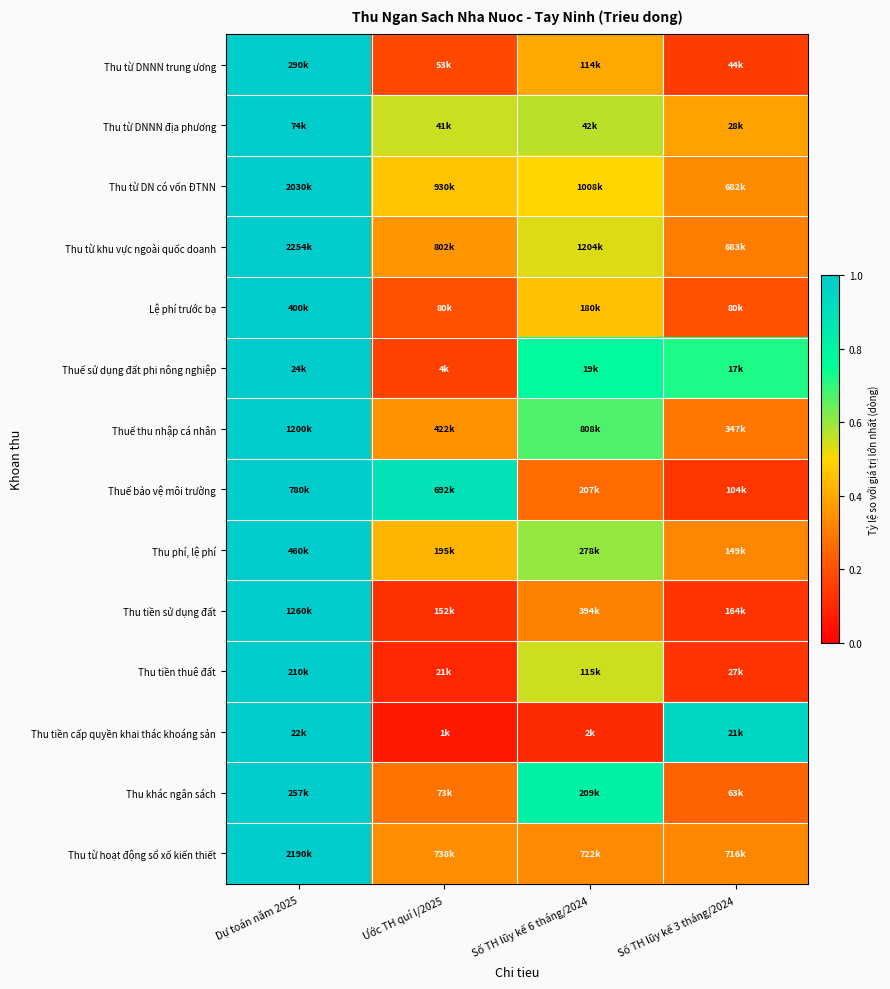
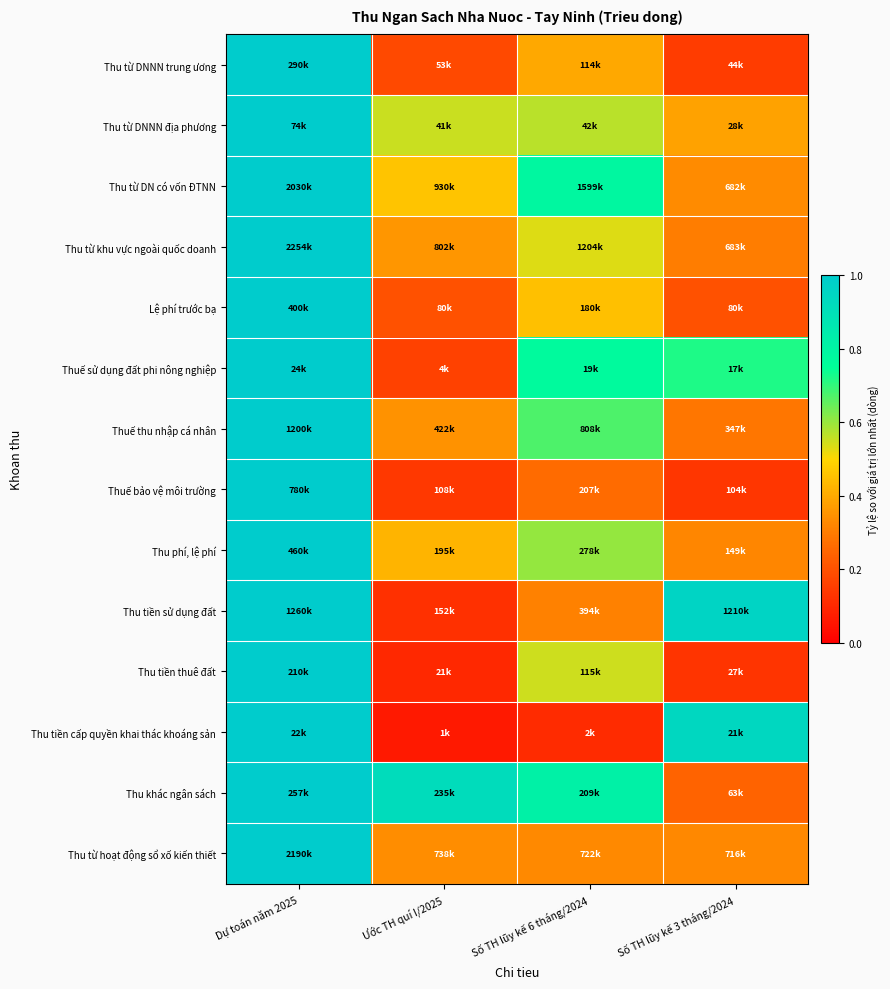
  {
    "Thu từ DNNN trung ương": {
      "Dự toán năm 2025": "290k",
      "Ước TH quí I/2025": "53k",
      "Số TH lũy kế 6 tháng/2024": "114k",
      "Số TH lũy kế 3 tháng/2024": "44k"
    },
    "Thu từ DNNN địa phương": {
      "Dự toán năm 2025": "74k",
      "Ước TH quí I/2025": "41k",
      "Số TH lũy kế 6 tháng/2024": "42k",
      "Số TH lũy kế 3 tháng/2024": "28k"
    },
    "Thu từ DN có vốn ĐTNN": {
      "Dự toán năm 2025": "2030k",
      "Ước TH quí I/2025": "930k",
-     "Số TH lũy kế 6 tháng/2024": "1008k",
+     "Số TH lũy kế 6 tháng/2024": "1599k",
      "Số TH lũy kế 3 tháng/2024": "682k"
    },
    "Thu từ khu vực ngoài quốc doanh": {
      "Dự toán năm 2025": "2254k",
      "Ước TH quí I/2025": "802k",
      "Số TH lũy kế 6 tháng/2024": "1204k",
      "Số TH lũy kế 3 tháng/2024": "683k"
    },
    "Lệ phí trước bạ": {
      "Dự toán năm 2025": "400k",
      "Ước TH quí I/2025": "80k",
      "Số TH lũy kế 6 tháng/2024": "180k",
      "Số TH lũy kế 3 tháng/2024": "80k"
    },
    "Thuế sử dụng đất phi nông nghiệp": {
      "Dự toán năm 2025": "24k",
      "Ước TH quí I/2025": "4k",
      "Số TH lũy kế 6 tháng/2024": "19k",
      "Số TH lũy kế 3 tháng/2024": "17k"
    },
    "Thuế thu nhập cá nhân": {
      "Dự toán năm 2025": "1200k",
      "Ước TH quí I/2025": "422k",
      "Số TH lũy kế 6 tháng/2024": "808k",
      "Số TH lũy kế 3 tháng/2024": "347k"
    },
    "Thuế bảo vệ môi trường": {
      "Dự toán năm 2025": "780k",
-     "Ước TH quí I/2025": "692k",
+     "Ước TH quí I/2025": "108k",
      "Số TH lũy kế 6 tháng/2024": "207k",
      "Số TH lũy kế 3 tháng/2024": "104k"
    },
    "Thu phí, lệ phí": {
      "Dự toán năm 2025": "460k",
      "Ước TH quí I/2025": "195k",
      "Số TH lũy kế 6 tháng/2024": "278k",
      "Số TH lũy kế 3 tháng/2024": "149k"
    },
    "Thu tiền sử dụng đất": {
      "Dự toán năm 2025": "1260k",
      "Ước TH quí I/2025": "152k",
      "Số TH lũy kế 6 tháng/2024": "394k",
-     "Số TH lũy kế 3 tháng/2024": "164k"
+     "Số TH lũy kế 3 tháng/2024": "1210k"
    },
    "Thu tiền thuê đất": {
      "Dự toán năm 2025": "210k",
      "Ước TH quí I/2025": "21k",
      "Số TH lũy kế 6 tháng/2024": "115k",
      "Số TH lũy kế 3 tháng/2024": "27k"
    },
    "Thu tiền cấp quyền khai thác khoáng sản": {
      "Dự toán năm 2025": "22k",
      "Ước TH quí I/2025": "1k",
      "Số TH lũy kế 6 tháng/2024": "2k",
      "Số TH lũy kế 3 tháng/2024": "21k"
    },
    "Thu khác ngân sách": {
      "Dự toán năm 2025": "257k",
-     "Ước TH quí I/2025": "73k",
+     "Ước TH quí I/2025": "235k",
      "Số TH lũy kế 6 tháng/2024": "209k",
      "Số TH lũy kế 3 tháng/2024": "63k"
    },
    "Thu từ hoạt động sổ xố kiến thiết": {
      "Dự toán năm 2025": "2190k",
      "Ước TH quí I/2025": "738k",
      "Số TH lũy kế 6 tháng/2024": "722k",
      "Số TH lũy kế 3 tháng/2024": "716k"
    }
  }
